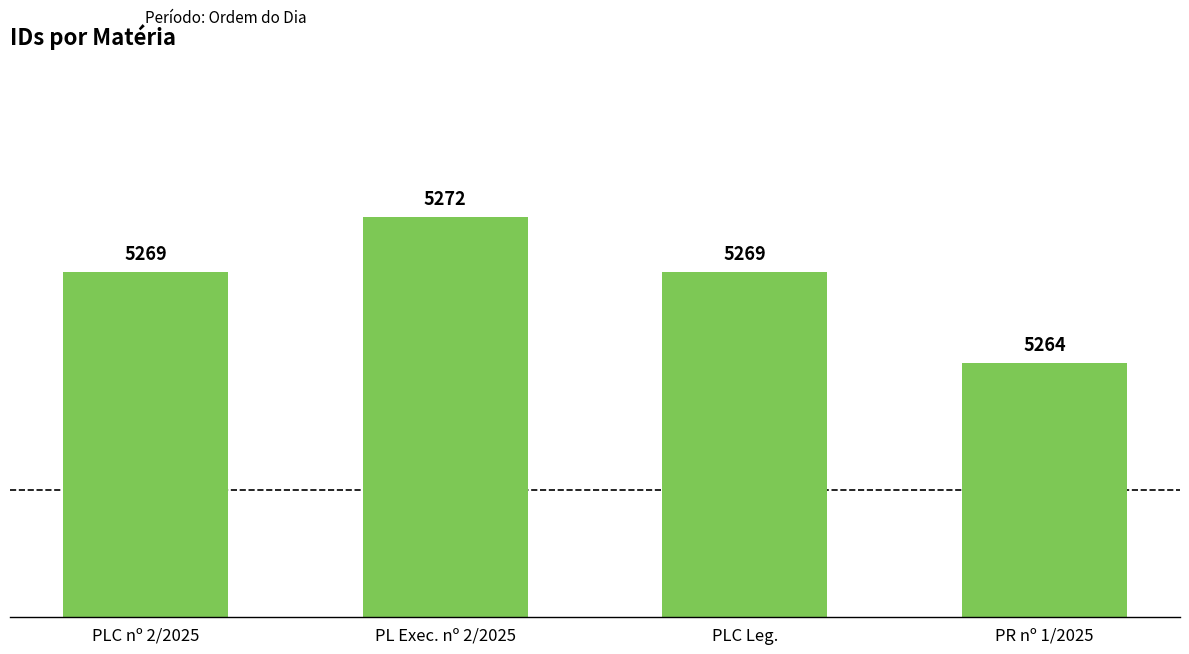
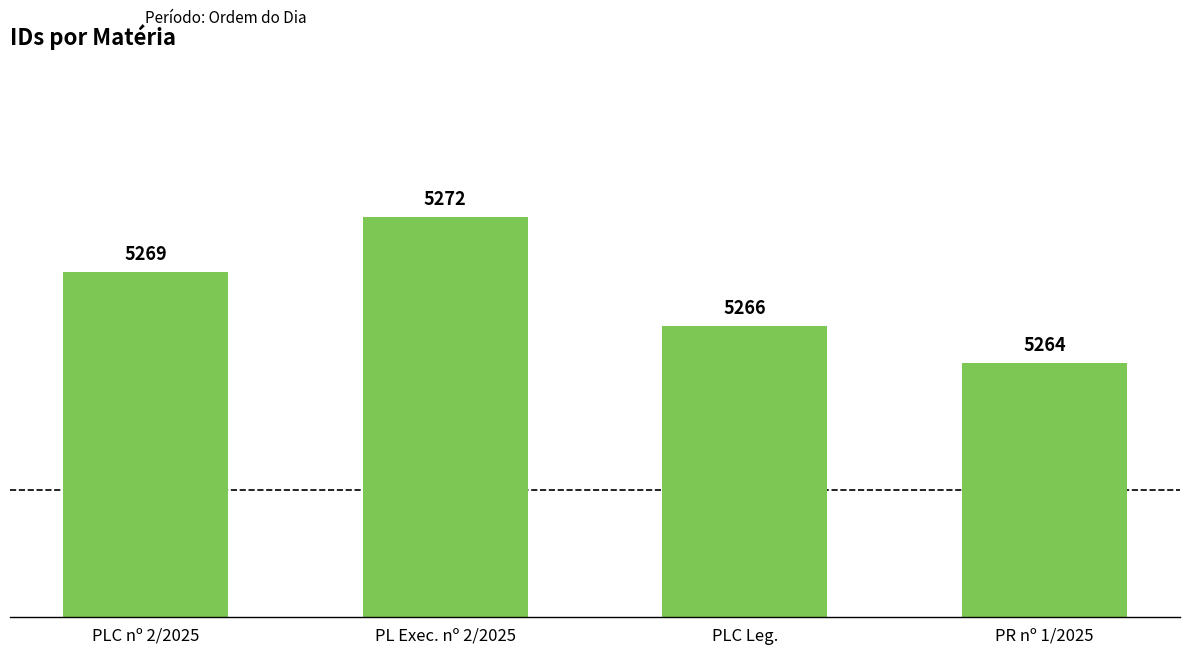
  {
    "PLC nº 2/2025": 5269,
    "PL Exec. nº 2/2025": 5272,
-   "PLC Leg.": 5269,
+   "PLC Leg.": 5266,
    "PR nº 1/2025": 5264
  }
